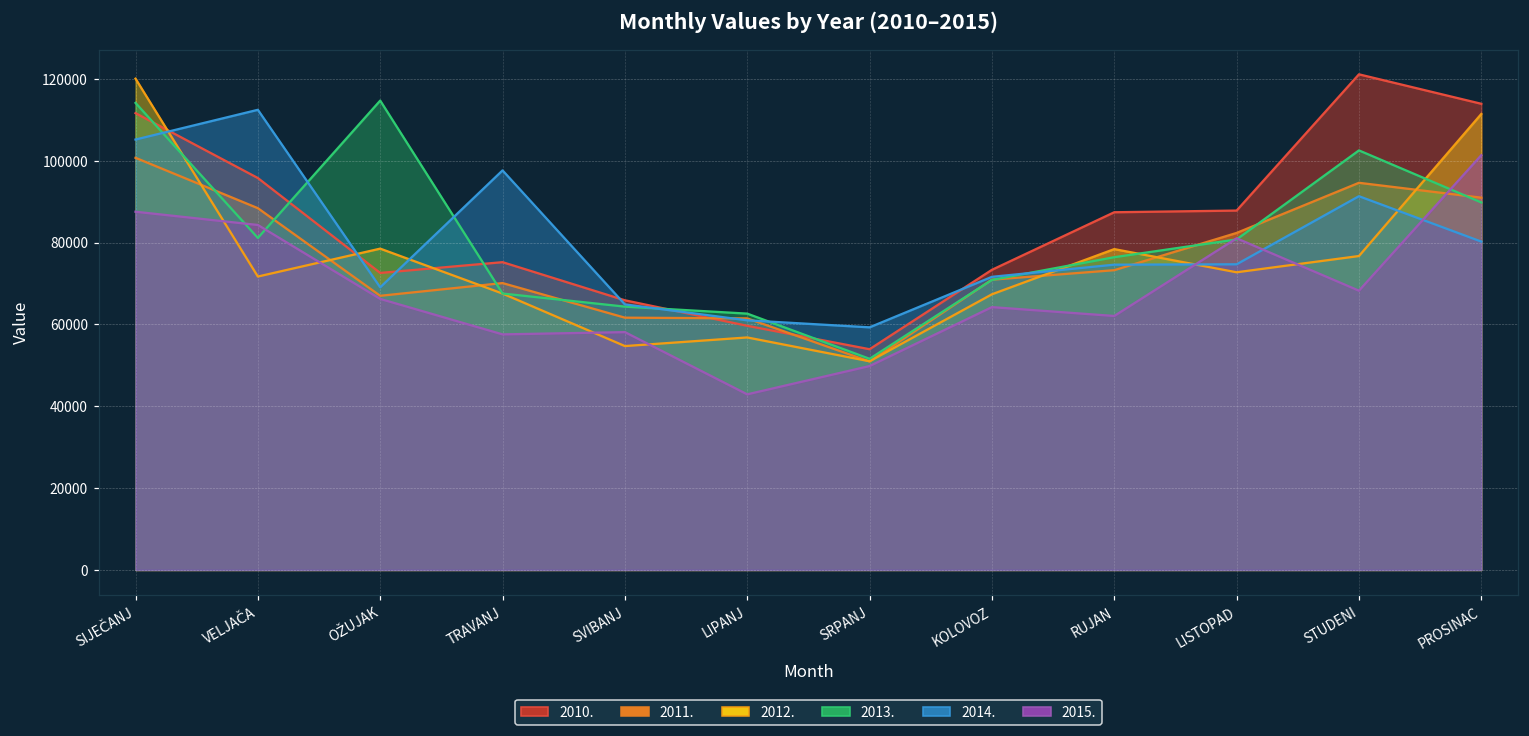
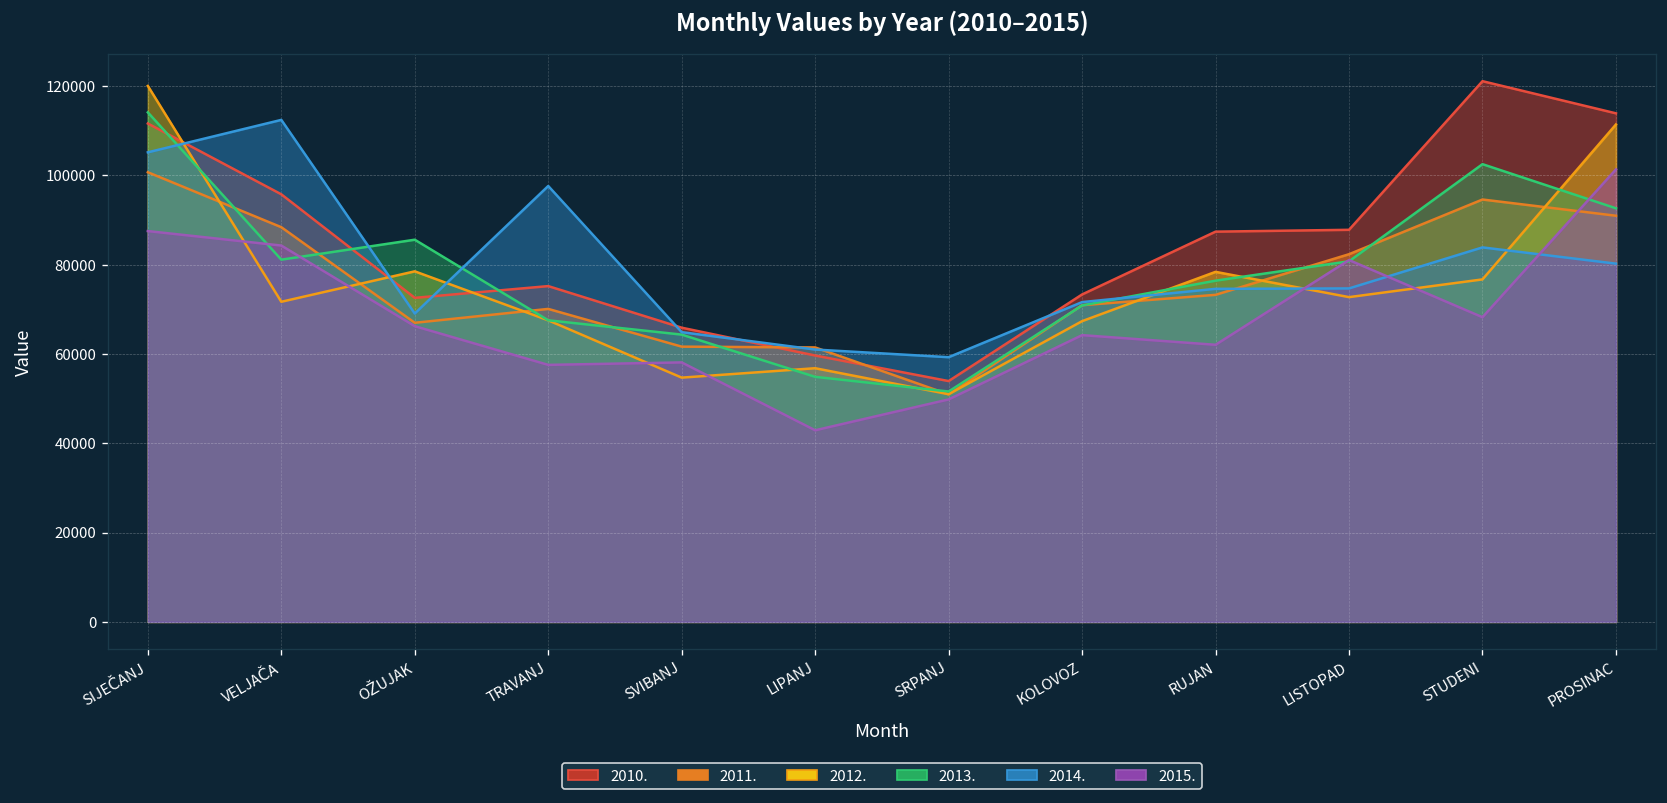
  {
    "2013.": {
      "SIJEČANJ": 114000,
      "VELJAČA": 81000,
-     "OŽUJAK": 115000,
-     "LIPANJ": 63000,
+     "OŽUJAK": 86000,
+     "LIPANJ": 55000,
      "RUJAN": 76000,
      "STUDENI": 103000,
-     "PROSINAC": 90000
+     "PROSINAC": 93000
    },
    "2014.": {
      "SIJEČANJ": 105000,
      "VELJAČA": 112000,
      "OŽUJAK": 69000,
      "TRAVANJ": 98000,
      "SRPANJ": 59000,
      "KOLOVOZ": 72000,
      "RUJAN": 75000,
      "LISTOPAD": 75000,
-     "STUDENI": 91000,
+     "STUDENI": 84000,
      "PROSINAC": 80000
    },
    "2015.": {
      "SIJEČANJ": 88000,
      "VELJAČA": 84000,
      "OŽUJAK": 66000,
      "TRAVANJ": 58000,
      "SVIBANJ": 58000,
      "LIPANJ": 43000,
      "SRPANJ": 50000,
      "KOLOVOZ": 64000,
      "RUJAN": 62000,
      "STUDENI": 68000,
      "PROSINAC": 101000
    }
  }
